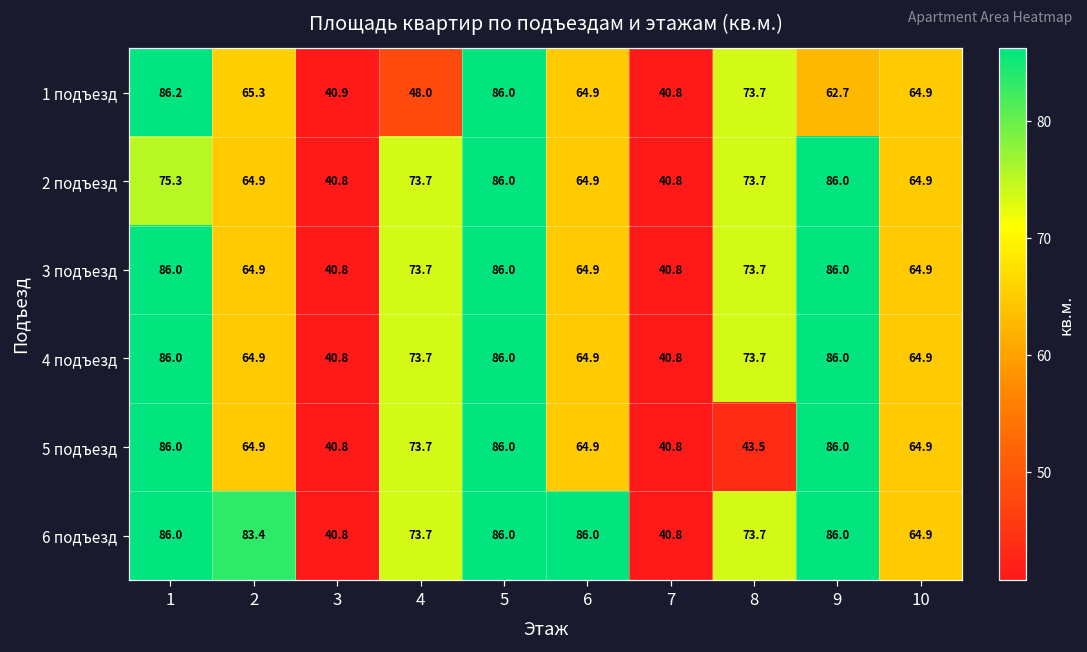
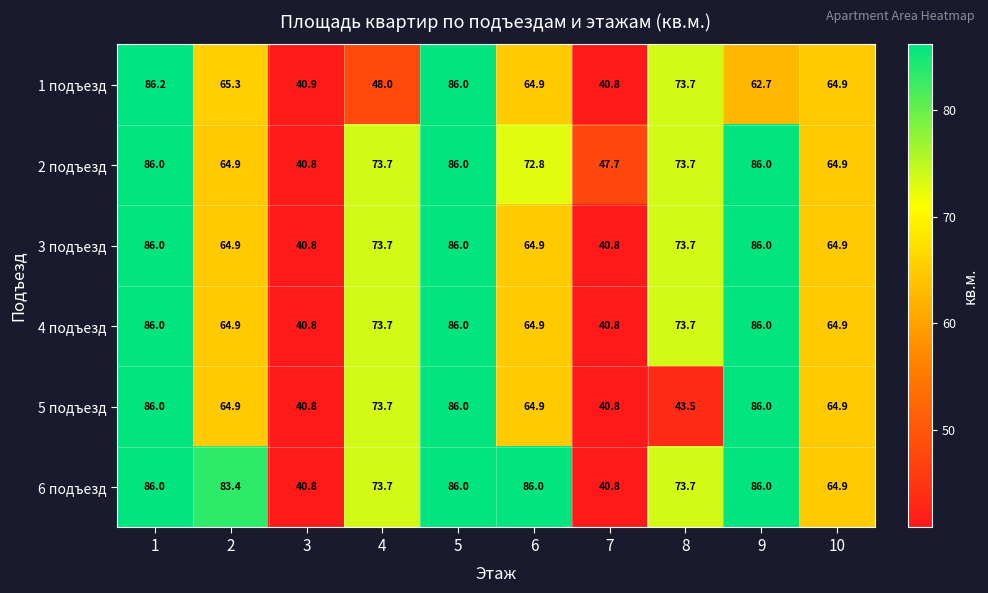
  {
    "1 подъезд": {
      "1": 86.2,
      "2": 65.3,
      "3": 40.9,
      "4": 48.0,
      "5": 86.0,
      "6": 64.9,
      "7": 40.8,
      "8": 73.7,
      "9": 62.7,
      "10": 64.9
    },
    "2 подъезд": {
-     "1": 75.3,
+     "1": 86.0,
      "2": 64.9,
      "3": 40.8,
      "4": 73.7,
      "5": 86.0,
-     "6": 64.9,
-     "7": 40.8,
+     "6": 72.8,
+     "7": 47.7,
      "8": 73.7,
      "9": 86.0,
      "10": 64.9
    },
    "3 подъезд": {
      "1": 86.0,
      "2": 64.9,
      "3": 40.8,
      "4": 73.7,
      "5": 86.0,
      "6": 64.9,
      "7": 40.8,
      "8": 73.7,
      "9": 86.0,
      "10": 64.9
    },
    "4 подъезд": {
      "1": 86.0,
      "2": 64.9,
      "3": 40.8,
      "4": 73.7,
      "5": 86.0,
      "6": 64.9,
      "7": 40.8,
      "8": 73.7,
      "9": 86.0,
      "10": 64.9
    },
    "5 подъезд": {
      "1": 86.0,
      "2": 64.9,
      "3": 40.8,
      "4": 73.7,
      "5": 86.0,
      "6": 64.9,
      "7": 40.8,
      "8": 43.5,
      "9": 86.0,
      "10": 64.9
    },
    "6 подъезд": {
      "1": 86.0,
      "2": 83.4,
      "3": 40.8,
      "4": 73.7,
      "5": 86.0,
      "6": 86.0,
      "7": 40.8,
      "8": 73.7,
      "9": 86.0,
      "10": 64.9
    }
  }
